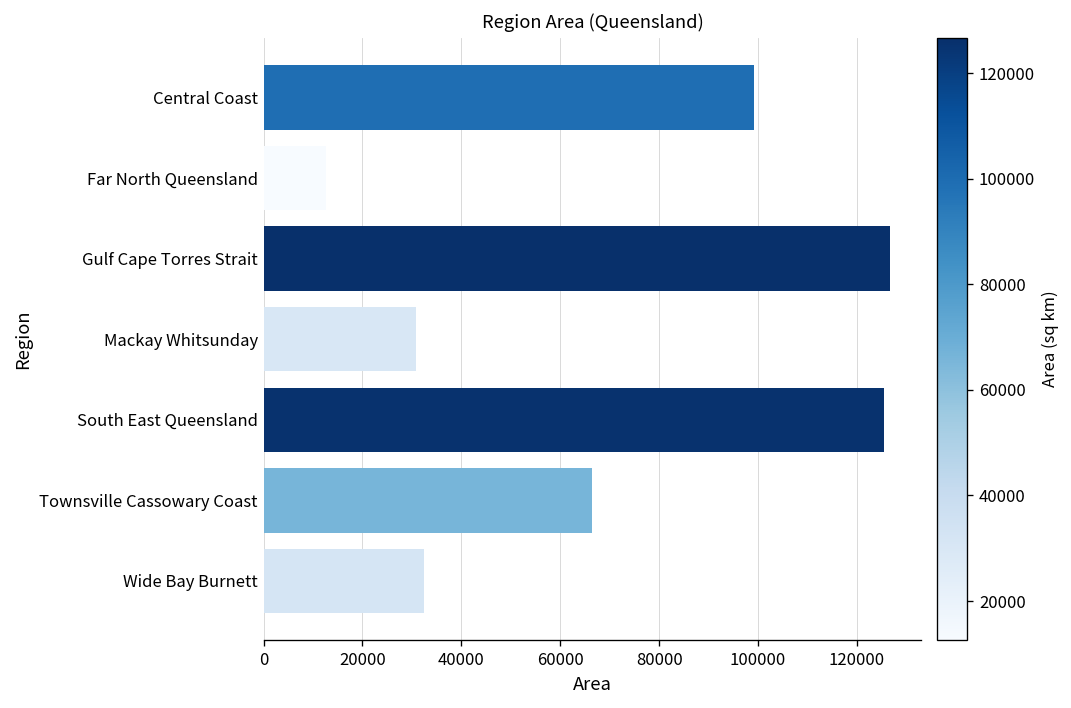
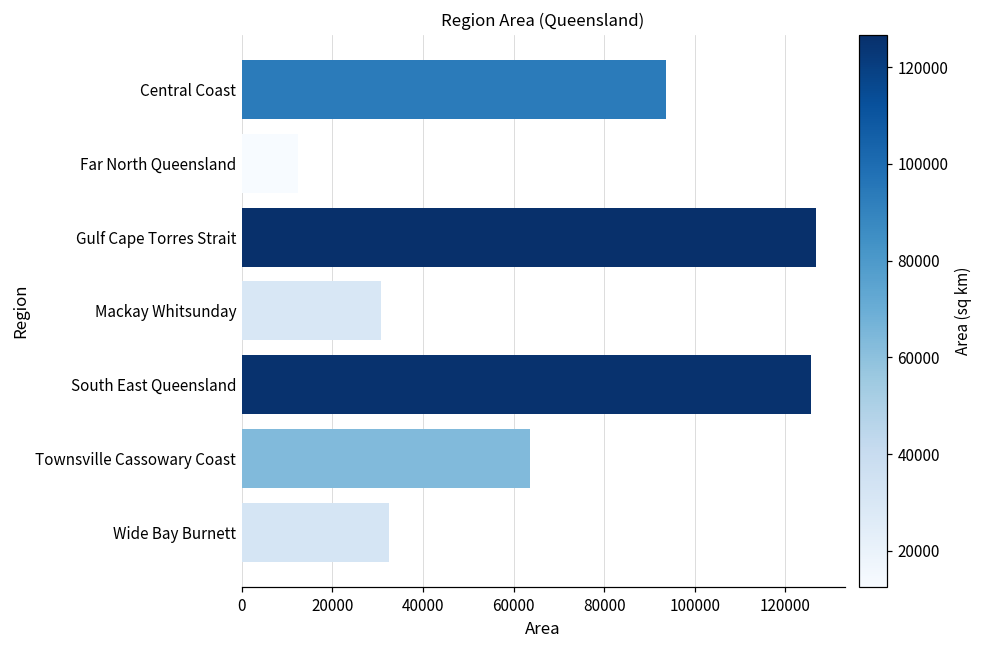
  {
-   "Central Coast": 99000,
+   "Central Coast": 94000,
    "Far North Queensland": 13000,
    "Gulf Cape Torres Strait": 127000,
    "Mackay Whitsunday": 31000,
    "South East Queensland": 126000,
-   "Townsville Cassowary Coast": 66000,
+   "Townsville Cassowary Coast": 64000,
    "Wide Bay Burnett": 32000
  }
